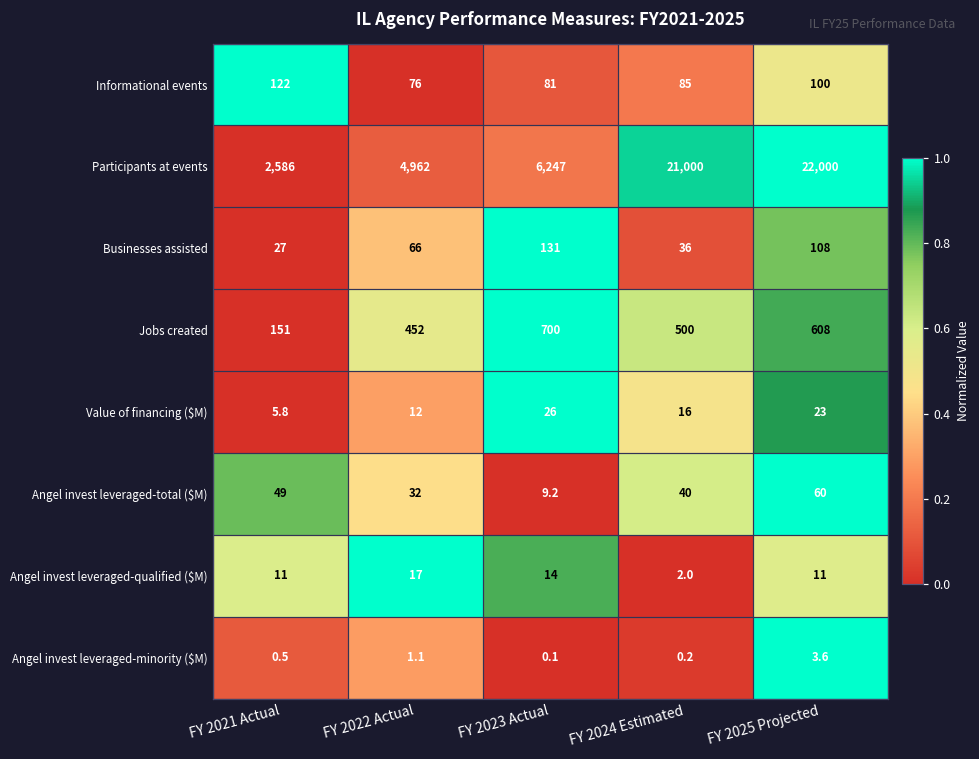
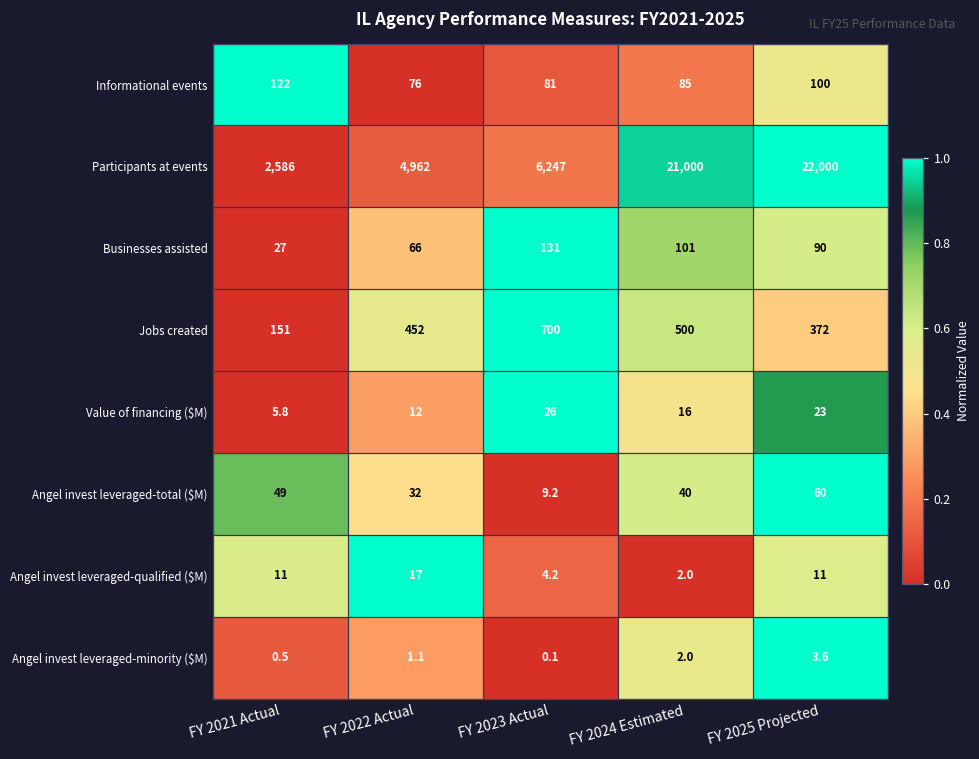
  {
    "Informational events": {
      "FY 2021 Actual": "122",
      "FY 2022 Actual": "76",
      "FY 2023 Actual": "81",
      "FY 2024 Estimated": "85",
      "FY 2025 Projected": "100"
    },
    "Participants at events": {
      "FY 2021 Actual": "2,586",
      "FY 2022 Actual": "4,962",
      "FY 2023 Actual": "6,247",
      "FY 2024 Estimated": "21,000",
      "FY 2025 Projected": "22,000"
    },
    "Businesses assisted": {
      "FY 2021 Actual": "27",
      "FY 2022 Actual": "66",
      "FY 2023 Actual": "131",
-     "FY 2024 Estimated": "36",
-     "FY 2025 Projected": "108"
+     "FY 2024 Estimated": "101",
+     "FY 2025 Projected": "90"
    },
    "Jobs created": {
      "FY 2021 Actual": "151",
      "FY 2022 Actual": "452",
      "FY 2023 Actual": "700",
      "FY 2024 Estimated": "500",
-     "FY 2025 Projected": "608"
+     "FY 2025 Projected": "372"
    },
    "Value of financing ($M)": {
      "FY 2021 Actual": "5.8",
      "FY 2022 Actual": "12",
      "FY 2023 Actual": "26",
      "FY 2024 Estimated": "16",
      "FY 2025 Projected": "23"
    },
    "Angel invest leveraged-total ($M)": {
      "FY 2021 Actual": "49",
      "FY 2022 Actual": "32",
      "FY 2023 Actual": "9.2",
      "FY 2024 Estimated": "40",
      "FY 2025 Projected": "60"
    },
    "Angel invest leveraged-qualified ($M)": {
      "FY 2021 Actual": "11",
      "FY 2022 Actual": "17",
-     "FY 2023 Actual": "14",
+     "FY 2023 Actual": "4.2",
      "FY 2024 Estimated": "2.0",
      "FY 2025 Projected": "11"
    },
    "Angel invest leveraged-minority ($M)": {
      "FY 2021 Actual": "0.5",
      "FY 2022 Actual": "1.1",
      "FY 2023 Actual": "0.1",
-     "FY 2024 Estimated": "0.2",
+     "FY 2024 Estimated": "2.0",
      "FY 2025 Projected": "3.6"
    }
  }
